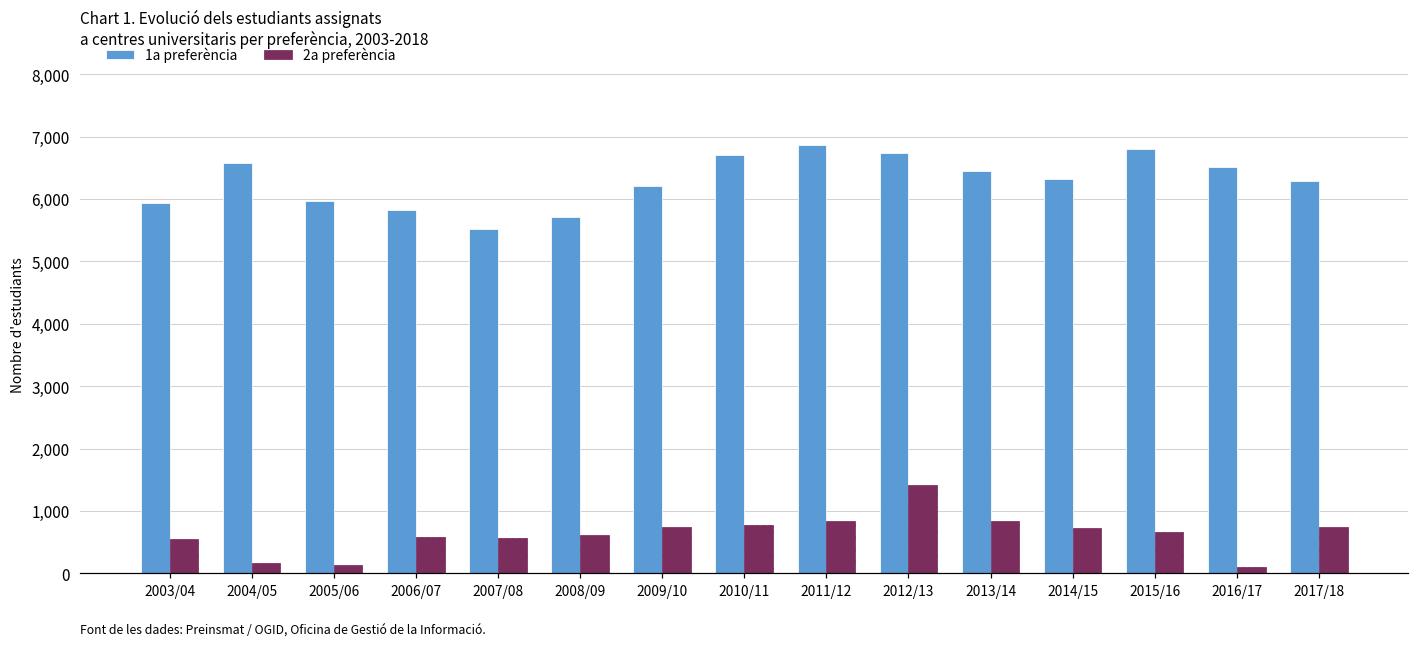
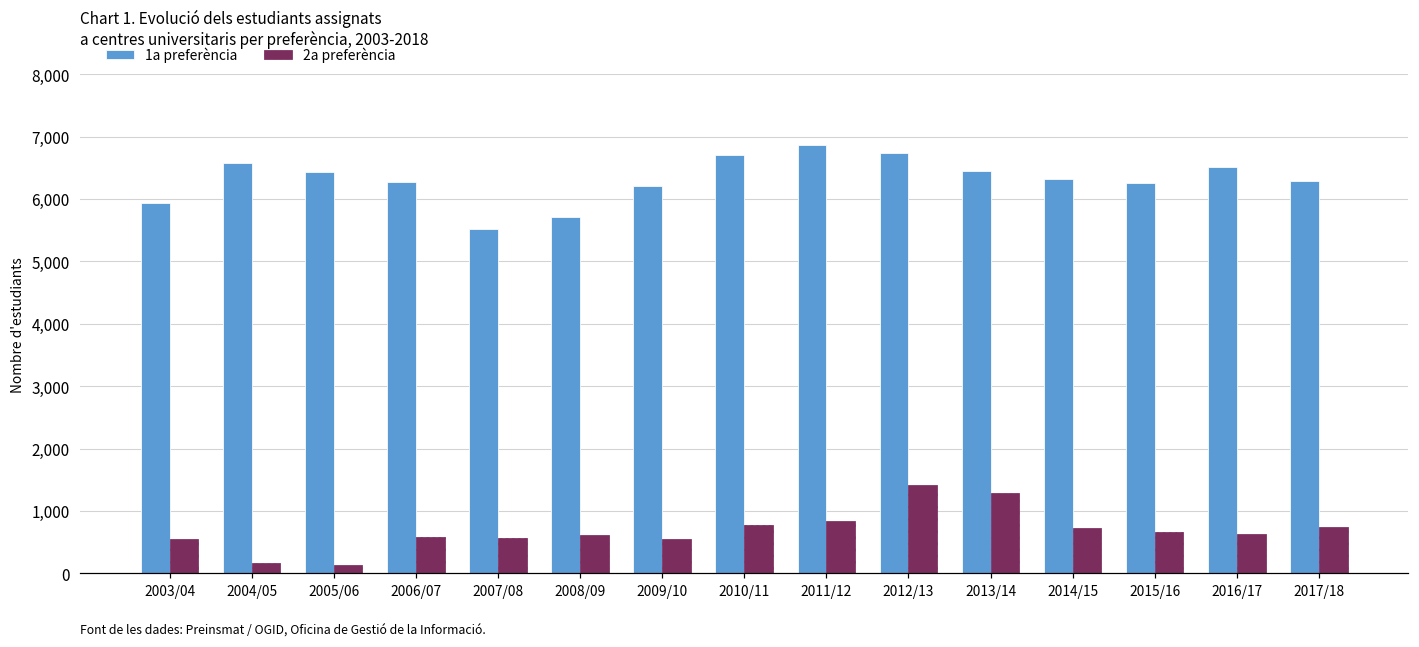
  {
    "1a preferència": {
      "2003/04": "5,900",
      "2004/05": "6,600",
-     "2005/06": "6,000",
-     "2006/07": "5,800",
+     "2005/06": "6,400",
+     "2006/07": "6,300",
      "2007/08": "5,500",
      "2008/09": "5,700",
      "2009/10": "6,200",
      "2010/11": "6,700",
      "2011/12": "6,900",
      "2012/13": "6,700",
      "2013/14": "6,500",
      "2014/15": "6,300",
-     "2015/16": "6,800",
+     "2015/16": "6,300",
      "2016/17": "6,500",
      "2017/18": "6,300"
    },
    "2a preferència": {
      "2003/04": "600",
      "2004/05": "200",
      "2005/06": "100",
      "2006/07": "600",
      "2007/08": "600",
      "2008/09": "600",
-     "2009/10": "700",
+     "2009/10": "600",
      "2010/11": "800",
      "2011/12": "800",
      "2012/13": "1,400",
-     "2013/14": "800",
+     "2013/14": "1,300",
      "2014/15": "700",
      "2015/16": "700",
-     "2016/17": "100",
+     "2016/17": "600",
      "2017/18": "700"
    }
  }
